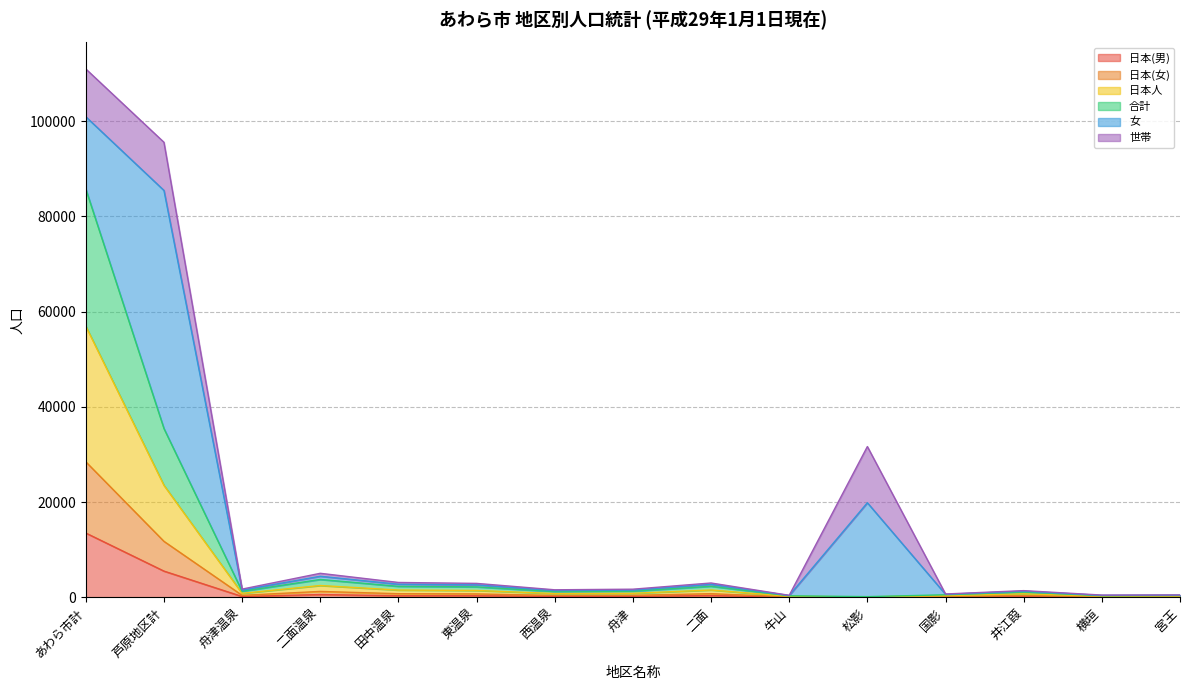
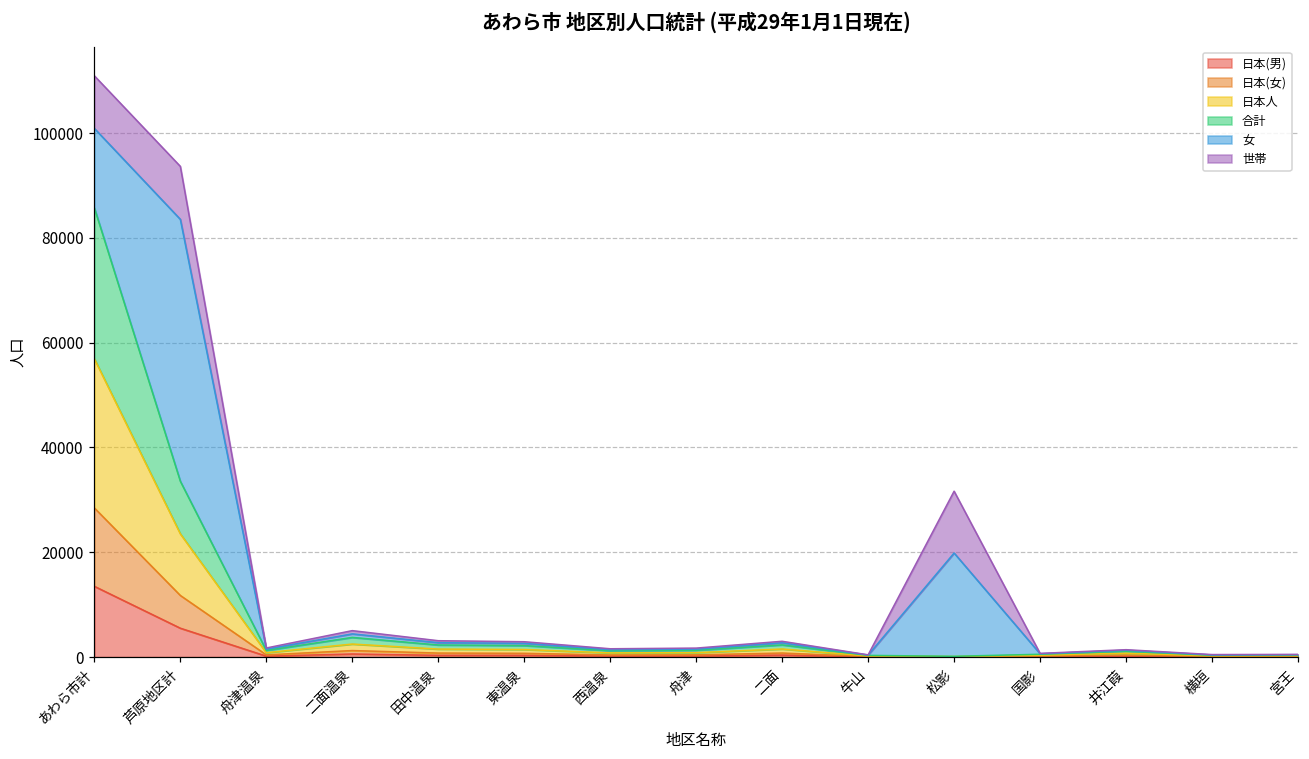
  {
    "日本人": {
      "あわら市計": 28000,
      "芦原地区計": 12000,
      "二面温泉": 1000,
      "田中温泉": 1000,
      "東温泉": 1000,
      "二面": 1000
    },
    "合計": {
      "あわら市計": 29000,
-     "芦原地区計": 12000,
+     "芦原地区計": 10000,
      "二面温泉": 1000
    },
    "女": {
      "あわら市計": 15000,
      "芦原地区計": 50000,
      "二面温泉": 1000,
      "松影": 20000
    },
    "世帯": {
      "あわら市計": 10000,
      "芦原地区計": 10000,
      "二面温泉": 1000,
      "松影": 12000
    }
  }
